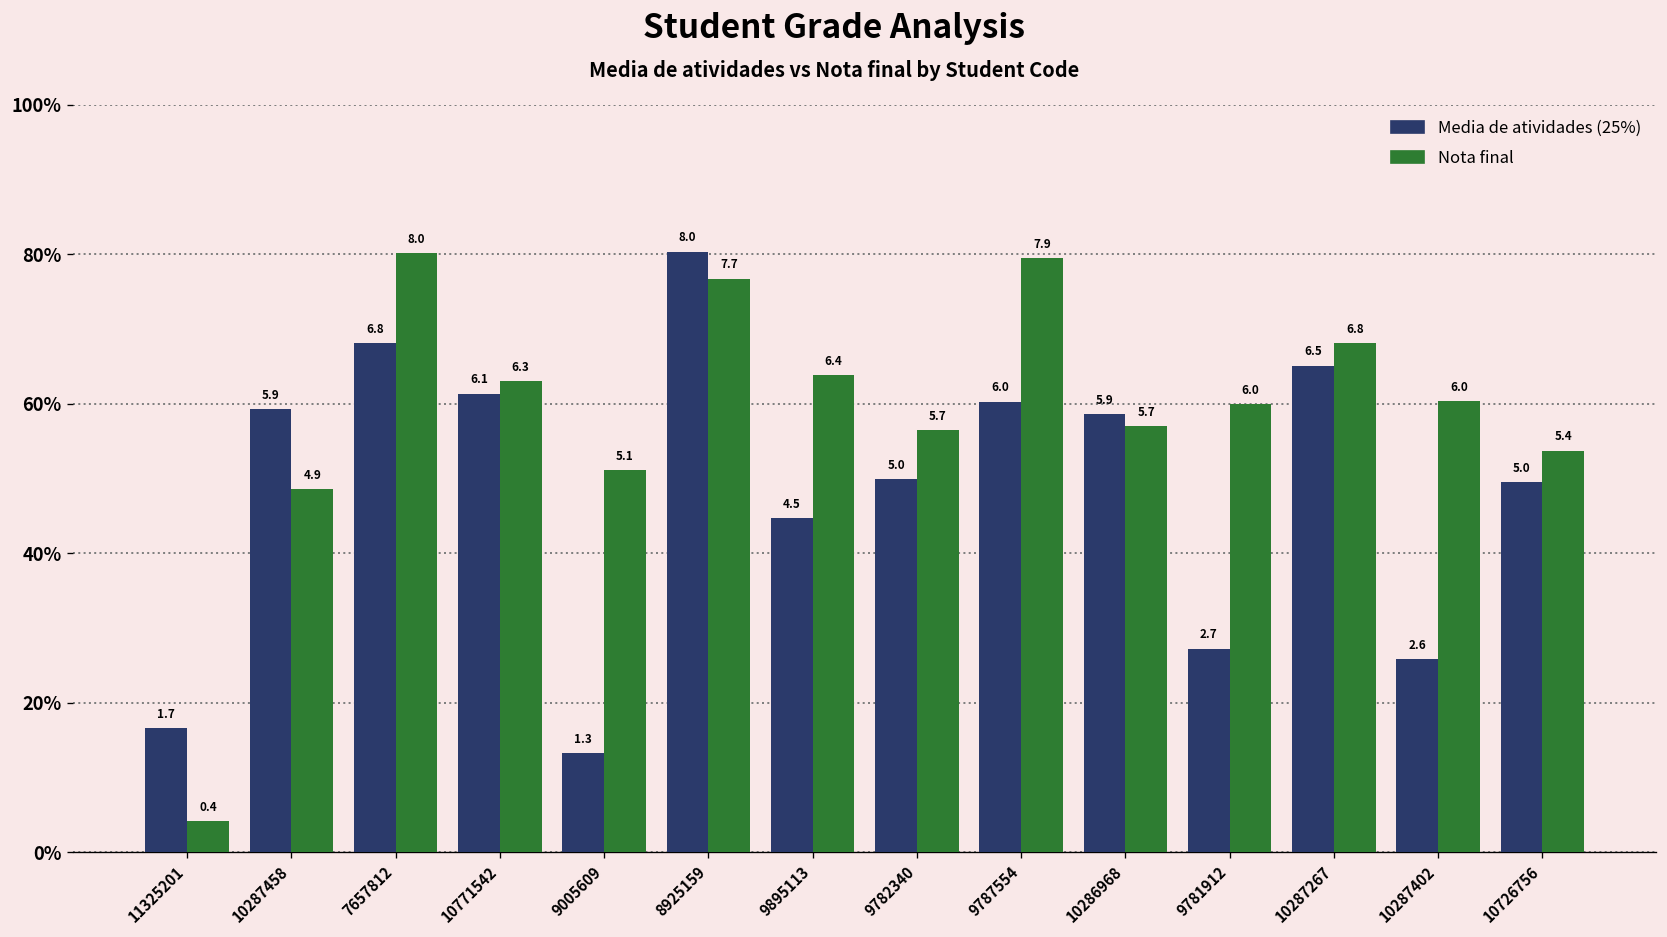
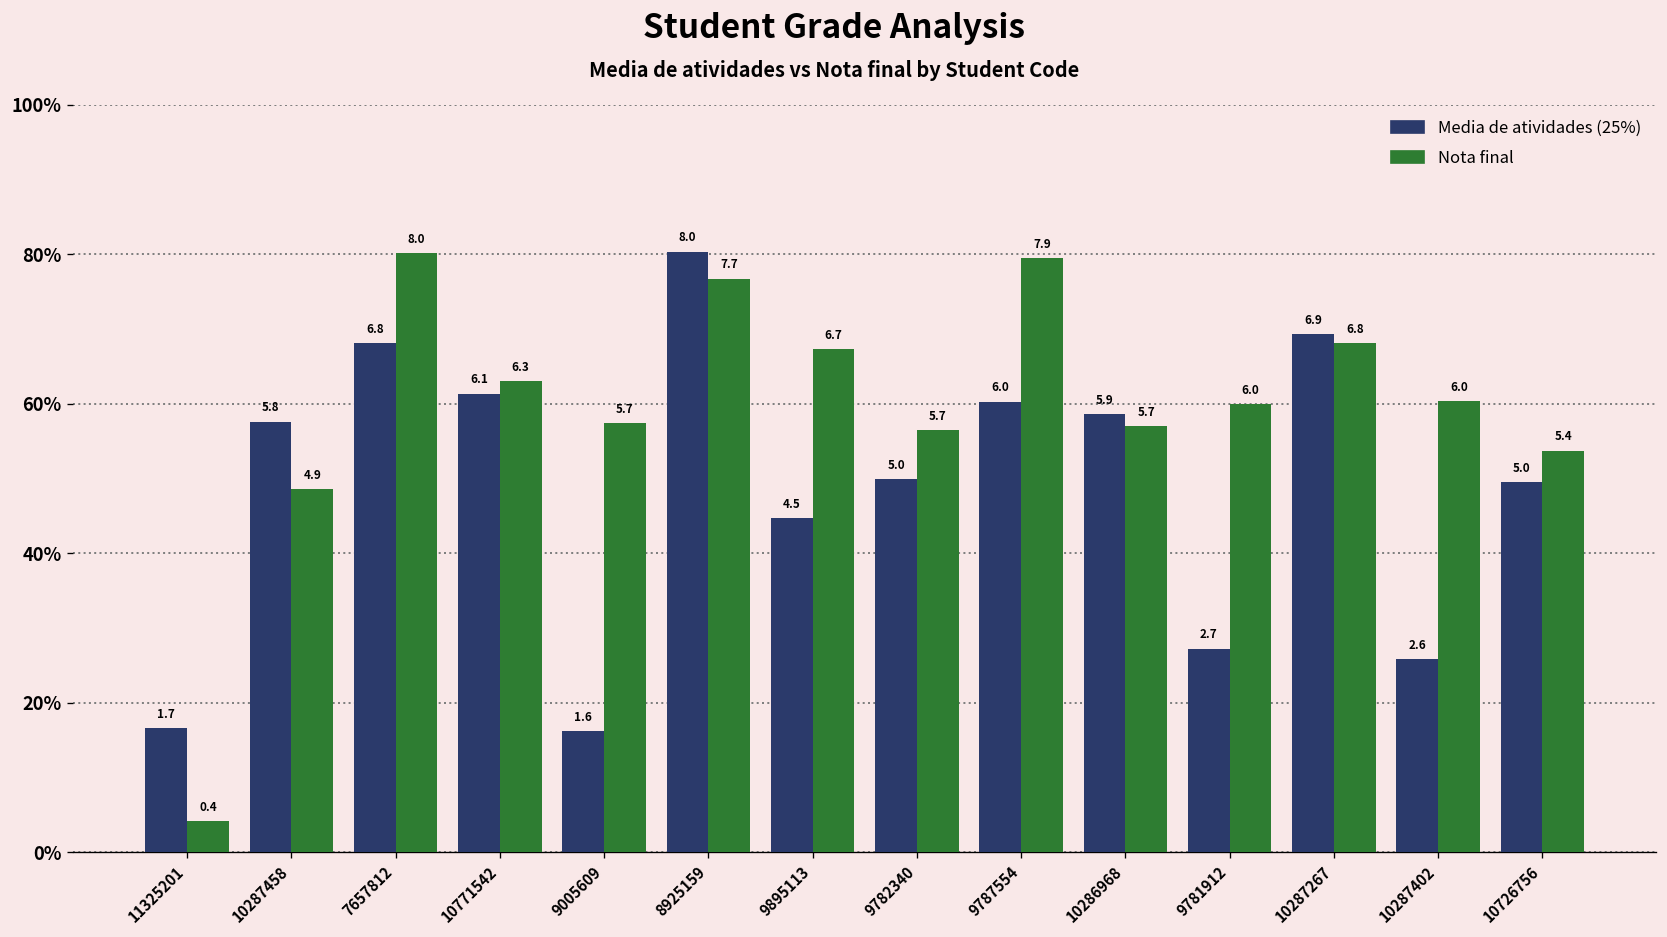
  {
    "Media de atividades (25%)": {
      "11325201": 1.7,
-     "10287458": 5.9,
+     "10287458": 5.8,
      "7657812": 6.8,
      "10771542": 6.1,
-     "9005609": 1.3,
+     "9005609": 1.6,
      "8925159": 8.0,
      "9895113": 4.5,
      "9782340": 5.0,
      "9787554": 6.0,
      "10286968": 5.9,
      "9781912": 2.7,
-     "10287267": 6.5,
+     "10287267": 6.9,
      "10287402": 2.6,
      "10726756": 5.0
    },
    "Nota final": {
      "11325201": 0.4,
      "10287458": 4.9,
      "7657812": 8.0,
      "10771542": 6.3,
-     "9005609": 5.1,
+     "9005609": 5.7,
      "8925159": 7.7,
-     "9895113": 6.4,
+     "9895113": 6.7,
      "9782340": 5.7,
      "9787554": 7.9,
      "10286968": 5.7,
      "9781912": 6.0,
      "10287267": 6.8,
      "10287402": 6.0,
      "10726756": 5.4
    }
  }
